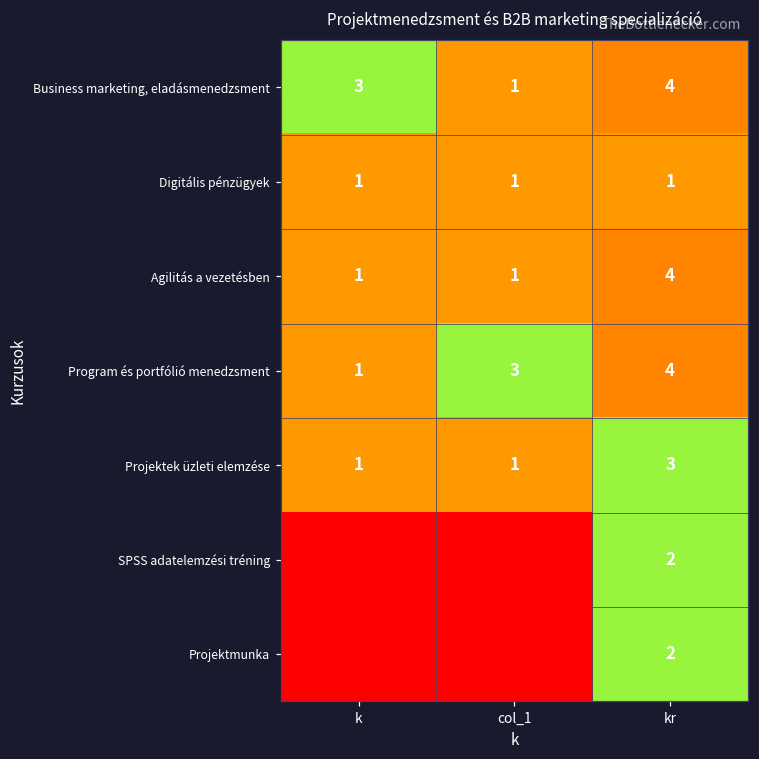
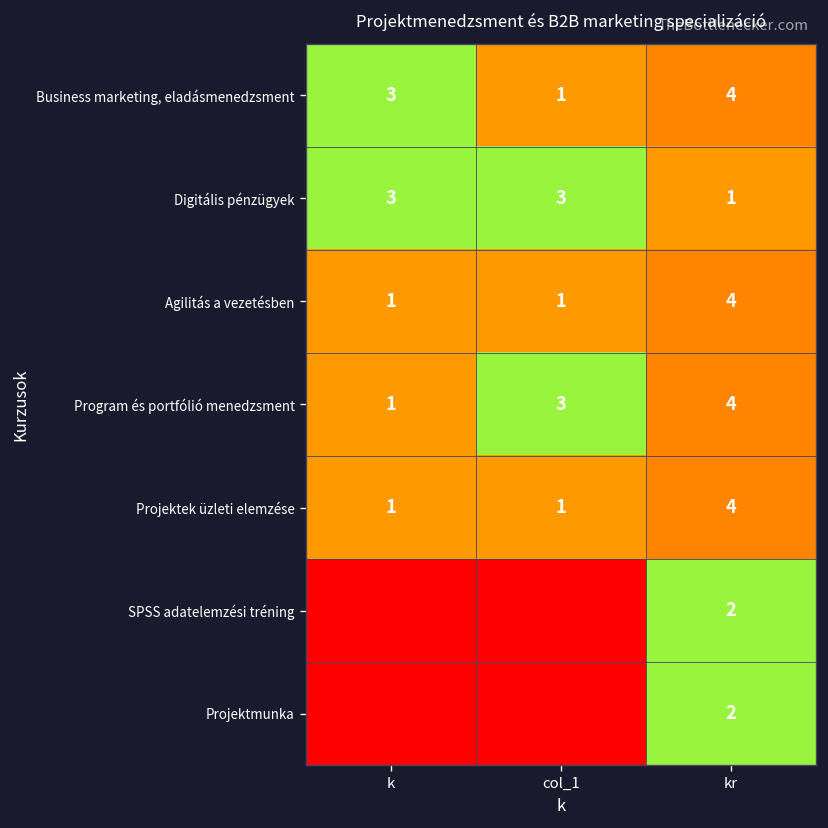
  {
    "Business marketing, eladásmenedzsment": {
      "k": 3,
      "col_1": 1,
      "kr": 4
    },
    "Digitális pénzügyek": {
-     "k": 1,
-     "col_1": 1,
+     "k": 3,
+     "col_1": 3,
      "kr": 1
    },
    "Agilitás a vezetésben": {
      "k": 1,
      "col_1": 1,
      "kr": 4
    },
    "Program és portfólió menedzsment": {
      "k": 1,
      "col_1": 3,
      "kr": 4
    },
    "Projektek üzleti elemzése": {
      "k": 1,
      "col_1": 1,
-     "kr": 3
+     "kr": 4
    },
    "SPSS adatelemzési tréning": {
      "kr": 2
    },
    "Projektmunka": {
      "kr": 2
    }
  }
